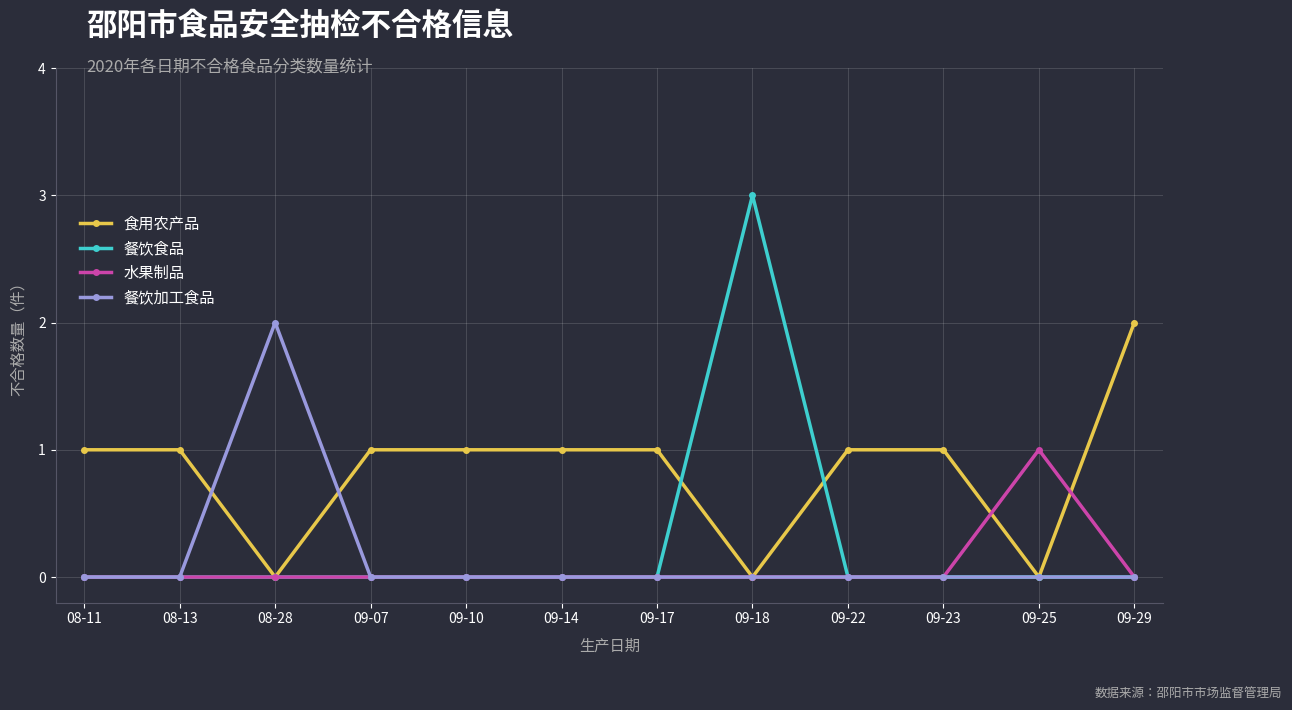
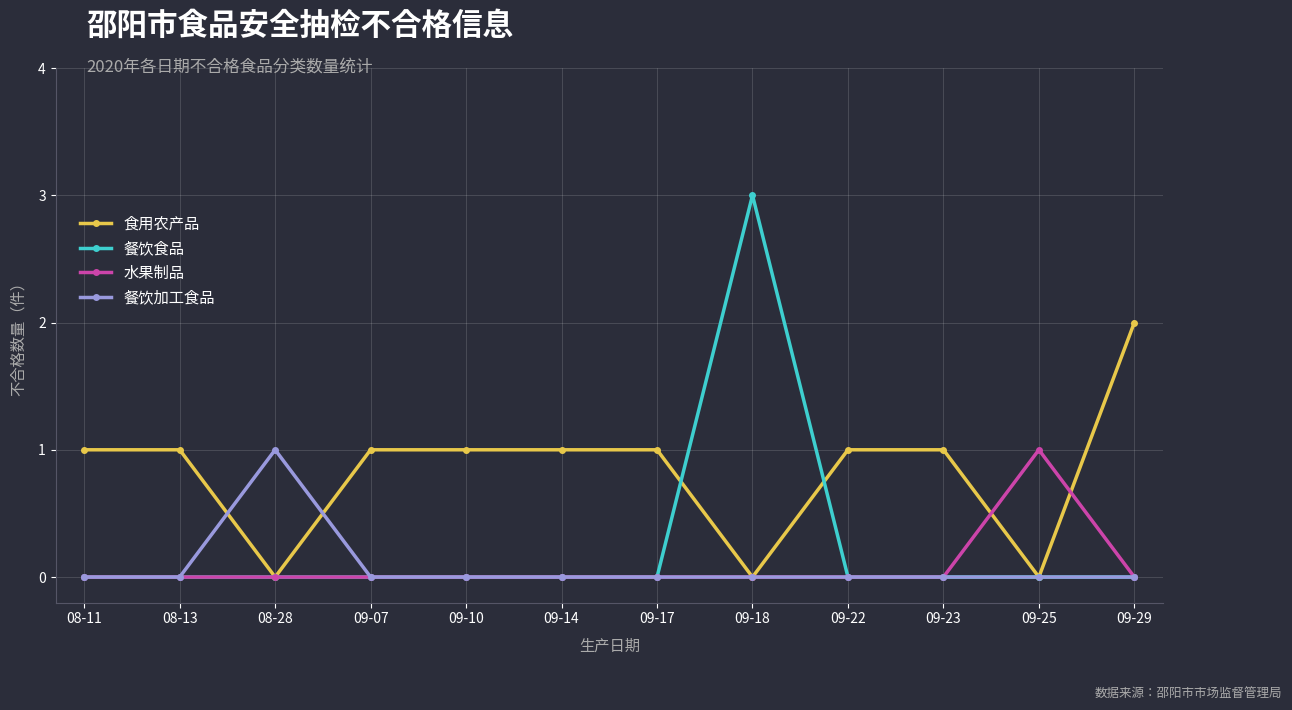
  {
    "食用农产品": {
      "08-11": 1,
      "08-13": 1,
      "09-07": 1,
      "09-10": 1,
      "09-14": 1,
      "09-17": 1,
      "09-22": 1,
      "09-23": 1,
      "09-29": 2
    },
    "餐饮食品": {
      "09-18": 3
    },
    "水果制品": {
      "09-25": 1
    },
    "餐饮加工食品": {
-     "08-28": 2
+     "08-28": 1
    }
  }
